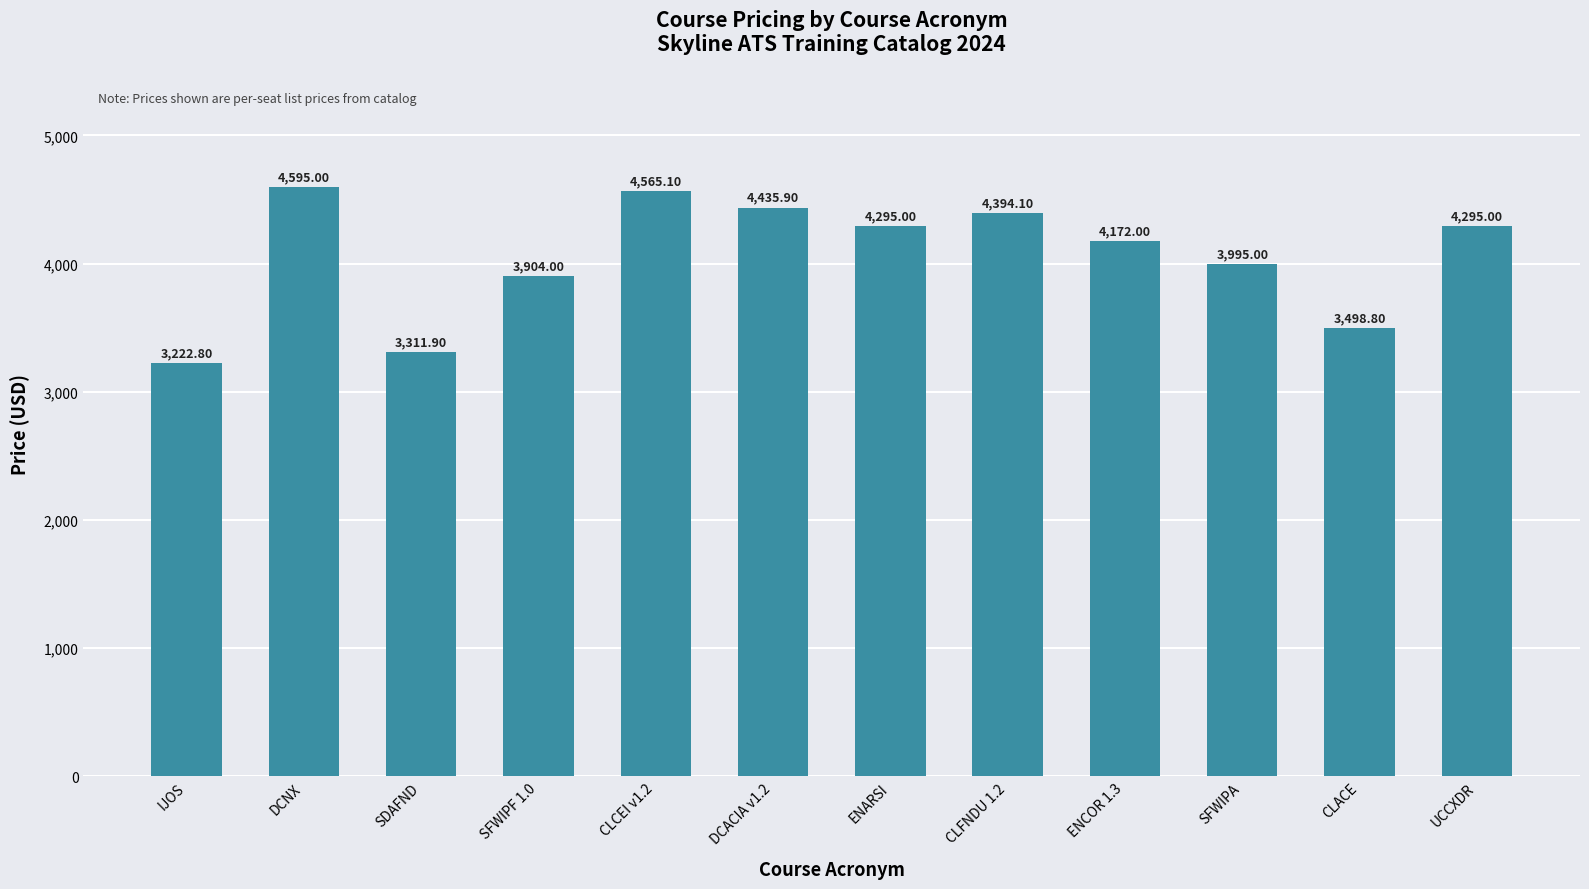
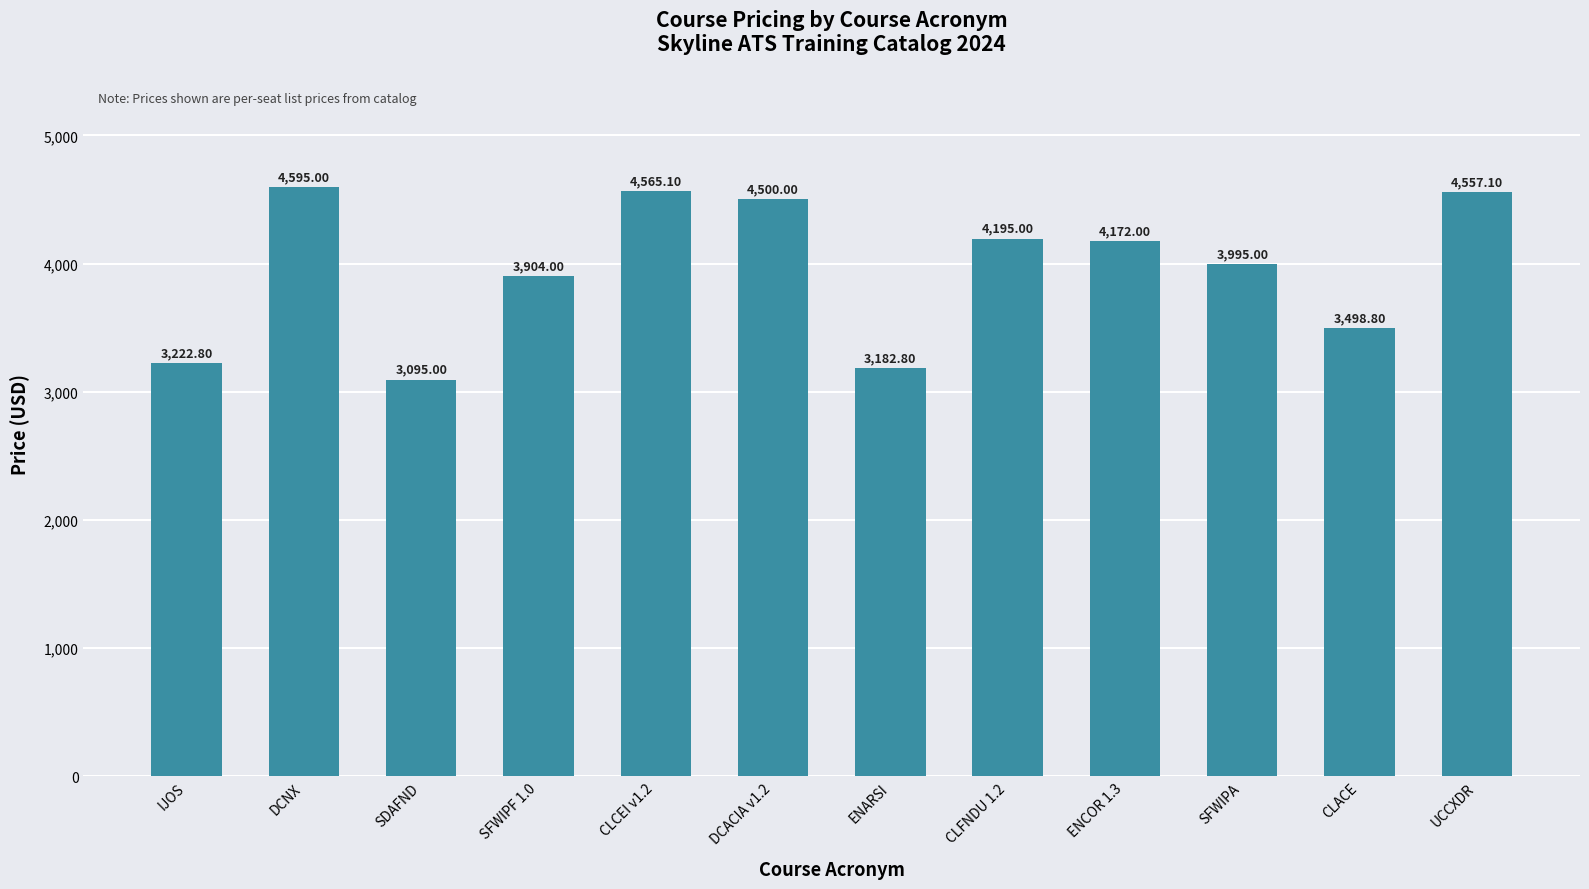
  {
    "IJOS": "3,222.80",
    "DCNX": "4,595.00",
-   "SDAFND": "3,311.90",
+   "SDAFND": "3,095.00",
    "SFWIPF 1.0": "3,904.00",
    "CLCEI v1.2": "4,565.10",
-   "DCACIA v1.2": "4,435.90",
-   "ENARSI": "4,295.00",
-   "CLFNDU 1.2": "4,394.10",
+   "DCACIA v1.2": "4,500.00",
+   "ENARSI": "3,182.80",
+   "CLFNDU 1.2": "4,195.00",
    "ENCOR 1.3": "4,172.00",
    "SFWIPA": "3,995.00",
    "CLACE": "3,498.80",
-   "UCCXDR": "4,295.00"
+   "UCCXDR": "4,557.10"
  }
